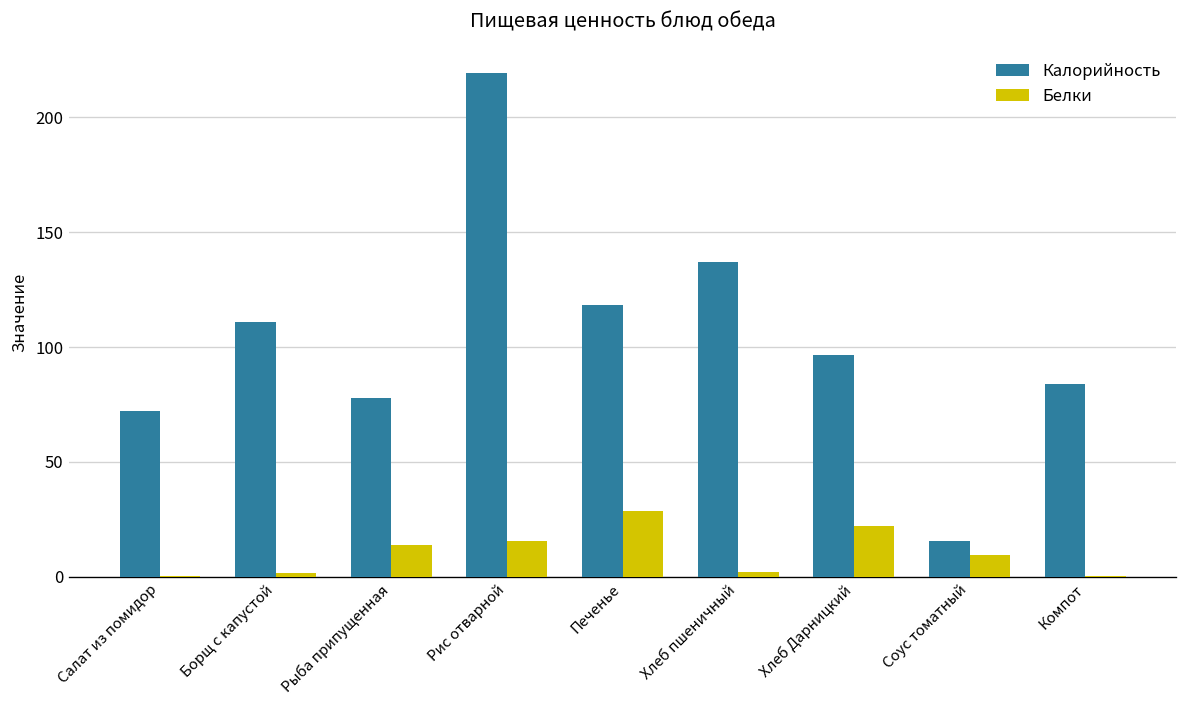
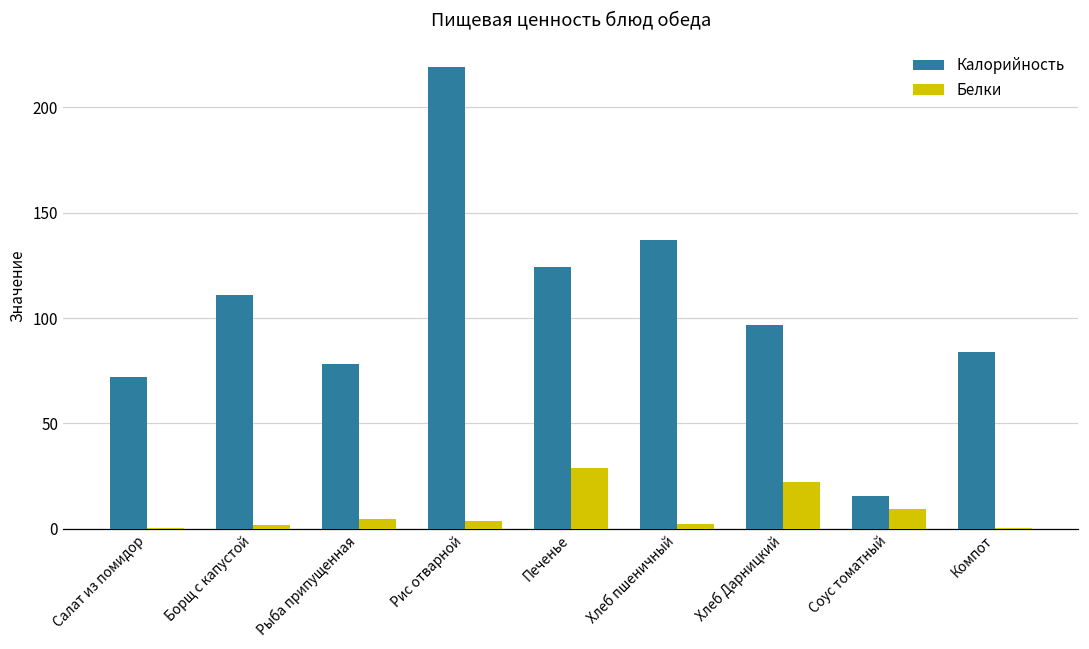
  {
    "Калорийность": {
      "Салат из помидор": 72,
      "Борщ с капустой": 111,
      "Рыба припущенная": 78,
      "Рис отварной": 219,
-     "Печенье": 118,
+     "Печенье": 125,
      "Хлеб пшеничный": 137,
      "Хлеб Дарницкий": 97,
      "Соус томатный": 16,
      "Компот": 84
    },
    "Белки": {
      "Борщ с капустой": 2,
-     "Рыба припущенная": 14,
-     "Рис отварной": 16,
+     "Рыба припущенная": 5,
+     "Рис отварной": 4,
      "Печенье": 29,
      "Хлеб пшеничный": 2,
      "Хлеб Дарницкий": 22,
      "Соус томатный": 10
    }
  }
